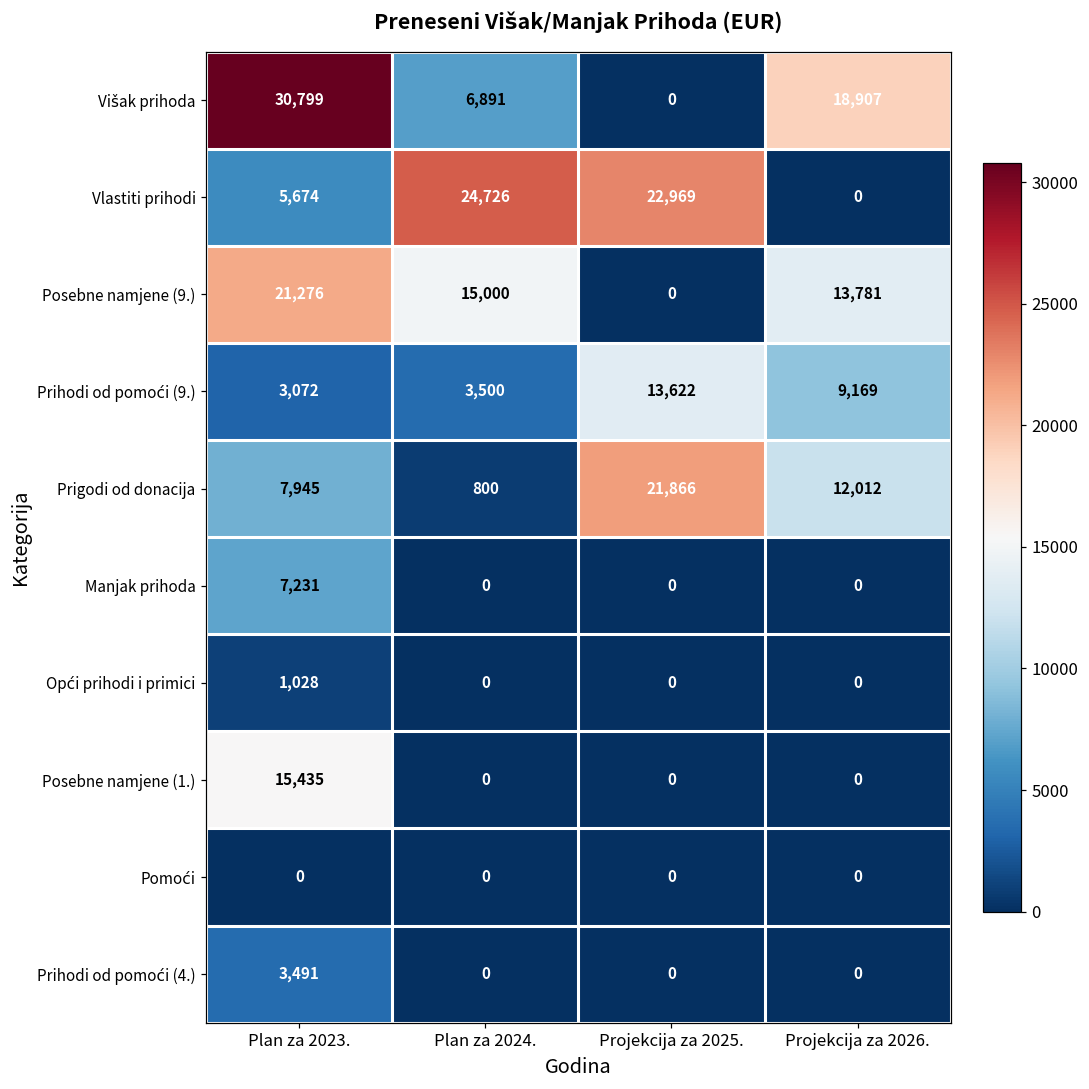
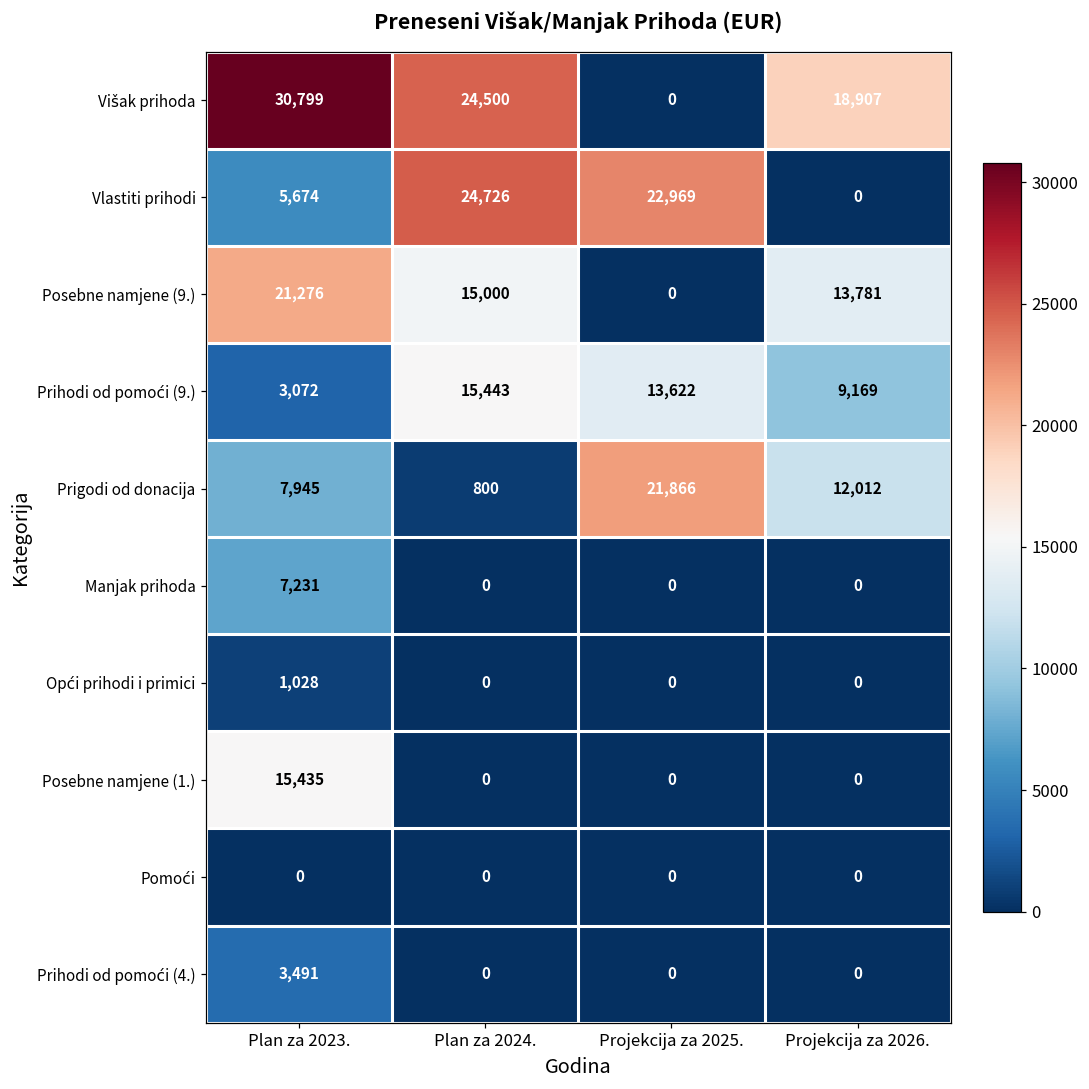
  {
    "Višak prihoda": {
      "Plan za 2023.": "30,799",
-     "Plan za 2024.": "6,891",
+     "Plan za 2024.": "24,500",
      "Projekcija za 2025.": "0",
      "Projekcija za 2026.": "18,907"
    },
    "Vlastiti prihodi": {
      "Plan za 2023.": "5,674",
      "Plan za 2024.": "24,726",
      "Projekcija za 2025.": "22,969",
      "Projekcija za 2026.": "0"
    },
    "Posebne namjene (9.)": {
      "Plan za 2023.": "21,276",
      "Plan za 2024.": "15,000",
      "Projekcija za 2025.": "0",
      "Projekcija za 2026.": "13,781"
    },
    "Prihodi od pomoći (9.)": {
      "Plan za 2023.": "3,072",
-     "Plan za 2024.": "3,500",
+     "Plan za 2024.": "15,443",
      "Projekcija za 2025.": "13,622",
      "Projekcija za 2026.": "9,169"
    },
    "Prigodi od donacija": {
      "Plan za 2023.": "7,945",
      "Plan za 2024.": "800",
      "Projekcija za 2025.": "21,866",
      "Projekcija za 2026.": "12,012"
    },
    "Manjak prihoda": {
      "Plan za 2023.": "7,231",
      "Plan za 2024.": "0",
      "Projekcija za 2025.": "0",
      "Projekcija za 2026.": "0"
    },
    "Opći prihodi i primici": {
      "Plan za 2023.": "1,028",
      "Plan za 2024.": "0",
      "Projekcija za 2025.": "0",
      "Projekcija za 2026.": "0"
    },
    "Posebne namjene (1.)": {
      "Plan za 2023.": "15,435",
      "Plan za 2024.": "0",
      "Projekcija za 2025.": "0",
      "Projekcija za 2026.": "0"
    },
    "Pomoći": {
      "Plan za 2023.": "0",
      "Plan za 2024.": "0",
      "Projekcija za 2025.": "0",
      "Projekcija za 2026.": "0"
    },
    "Prihodi od pomoći (4.)": {
      "Plan za 2023.": "3,491",
      "Plan za 2024.": "0",
      "Projekcija za 2025.": "0",
      "Projekcija za 2026.": "0"
    }
  }
